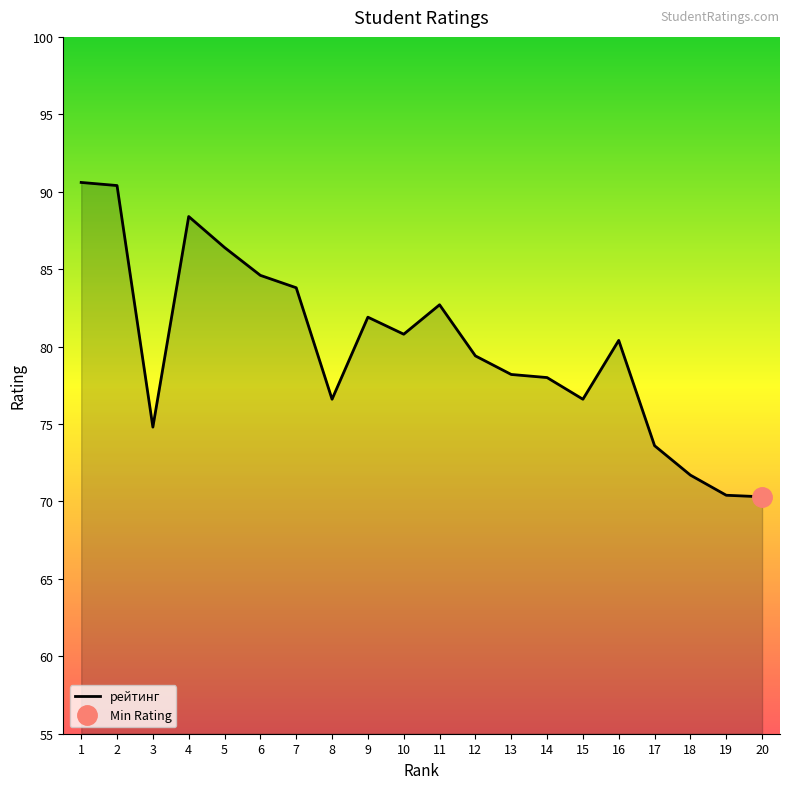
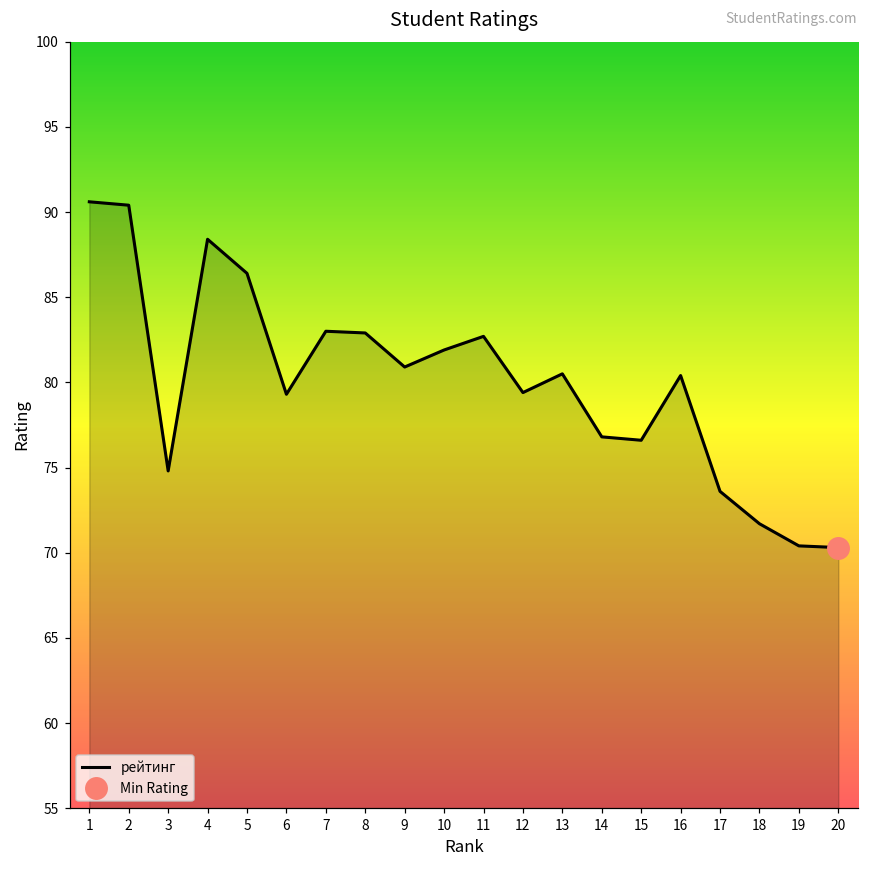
  {
    "рейтинг": {
      "1": 90.6,
      "2": 90.4,
      "3": 74.8,
      "4": 88.4,
      "5": 86.4,
-     "6": 84.6,
-     "7": 83.8,
-     "8": 76.6,
-     "9": 81.9,
-     "10": 80.8,
+     "6": 79.3,
+     "7": 83.0,
+     "8": 82.9,
+     "9": 80.9,
+     "10": 81.9,
      "11": 82.7,
      "12": 79.4,
-     "13": 78.2,
-     "14": 78.0,
+     "13": 80.5,
+     "14": 76.8,
      "15": 76.6,
      "16": 80.4,
      "17": 73.6,
      "18": 71.7,
      "19": 70.4
    }
  }
